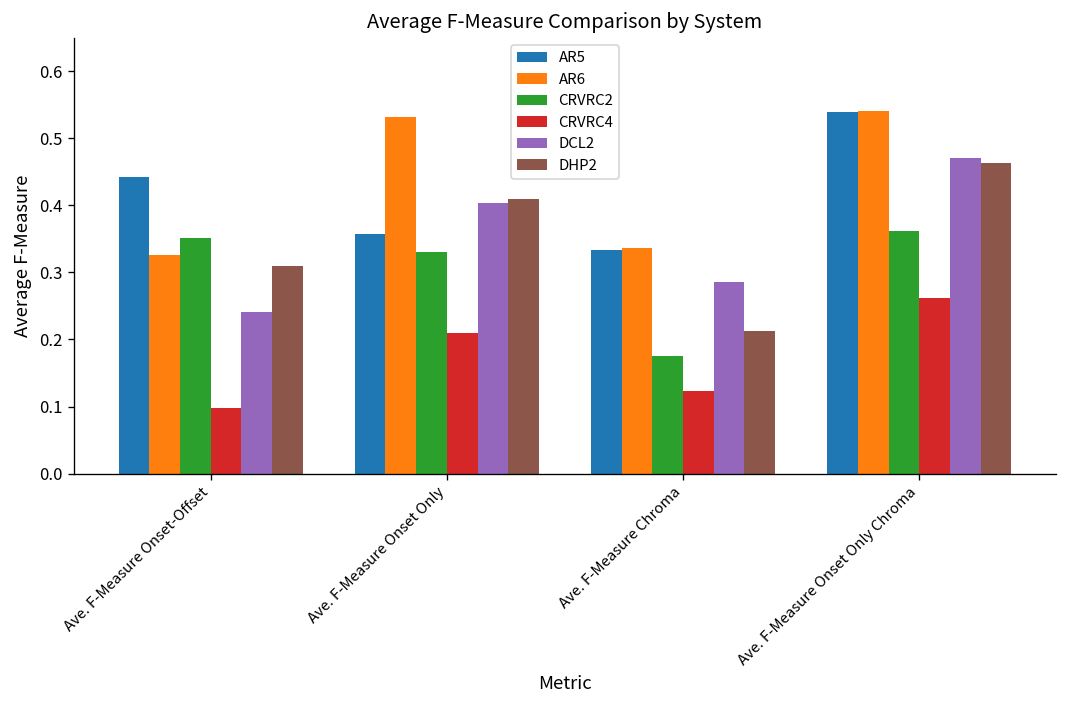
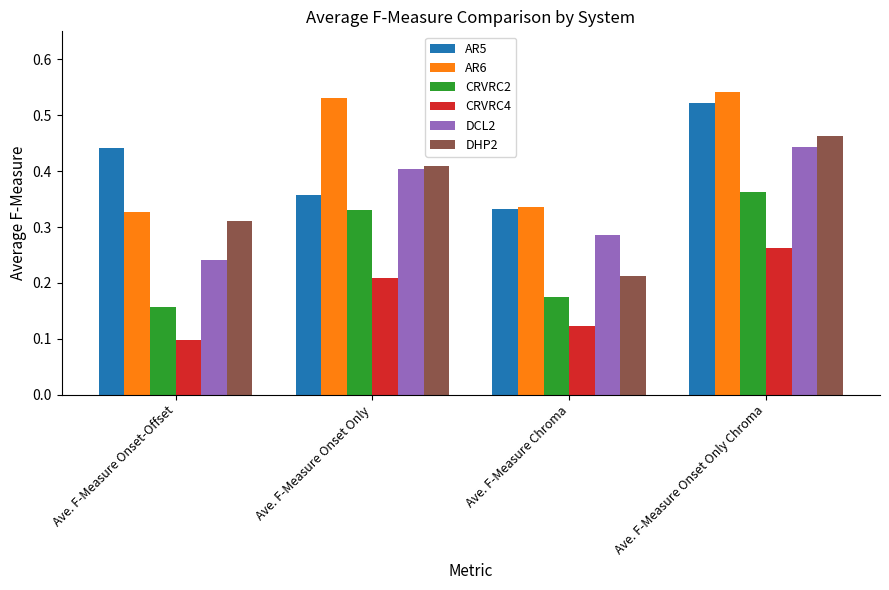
  {
    "AR5": {
      "Ave. F-Measure Onset-Offset": 0.44,
      "Ave. F-Measure Onset Only": 0.36,
      "Ave. F-Measure Chroma": 0.33,
-     "Ave. F-Measure Onset Only Chroma": 0.54
+     "Ave. F-Measure Onset Only Chroma": 0.52
    },
    "AR6": {
      "Ave. F-Measure Onset-Offset": 0.33,
      "Ave. F-Measure Onset Only": 0.53,
      "Ave. F-Measure Chroma": 0.34,
      "Ave. F-Measure Onset Only Chroma": 0.54
    },
    "CRVRC2": {
-     "Ave. F-Measure Onset-Offset": 0.35,
+     "Ave. F-Measure Onset-Offset": 0.16,
      "Ave. F-Measure Onset Only": 0.33,
      "Ave. F-Measure Chroma": 0.17,
      "Ave. F-Measure Onset Only Chroma": 0.36
    },
    "CRVRC4": {
      "Ave. F-Measure Onset-Offset": 0.10,
      "Ave. F-Measure Onset Only": 0.21,
      "Ave. F-Measure Chroma": 0.12,
      "Ave. F-Measure Onset Only Chroma": 0.26
    },
    "DCL2": {
      "Ave. F-Measure Onset-Offset": 0.24,
      "Ave. F-Measure Onset Only": 0.40,
      "Ave. F-Measure Chroma": 0.29,
-     "Ave. F-Measure Onset Only Chroma": 0.47
+     "Ave. F-Measure Onset Only Chroma": 0.44
    },
    "DHP2": {
      "Ave. F-Measure Onset-Offset": 0.31,
      "Ave. F-Measure Onset Only": 0.41,
      "Ave. F-Measure Chroma": 0.21,
      "Ave. F-Measure Onset Only Chroma": 0.46
    }
  }
